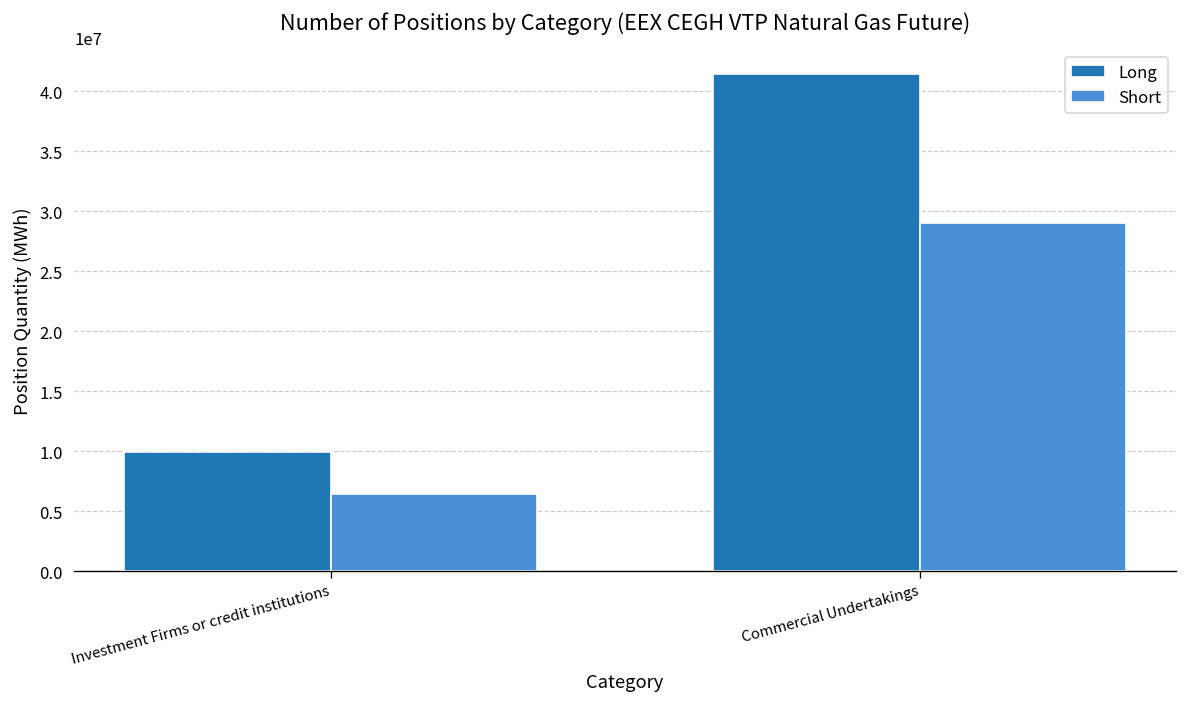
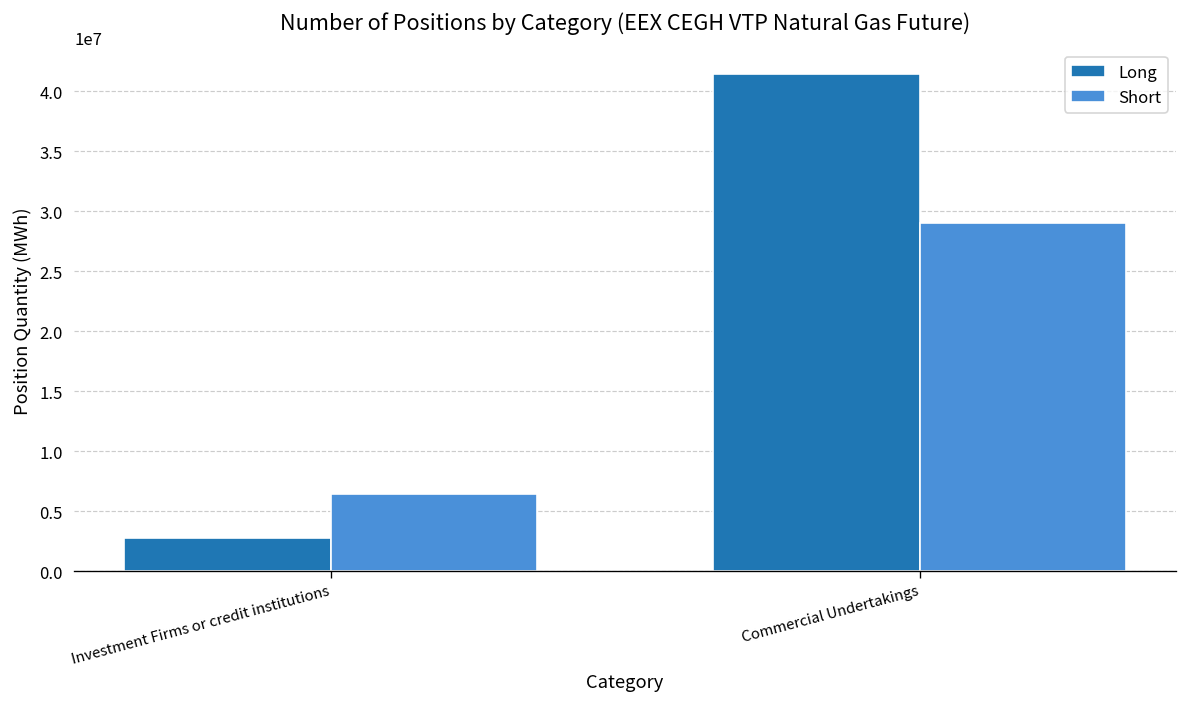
  {
    "Long": {
-     "Investment Firms or credit institutions": 10000000,
+     "Investment Firms or credit institutions": 3000000,
      "Commercial Undertakings": 41000000
    },
    "Short": {
      "Investment Firms or credit institutions": 6000000,
      "Commercial Undertakings": 29000000
    }
  }
